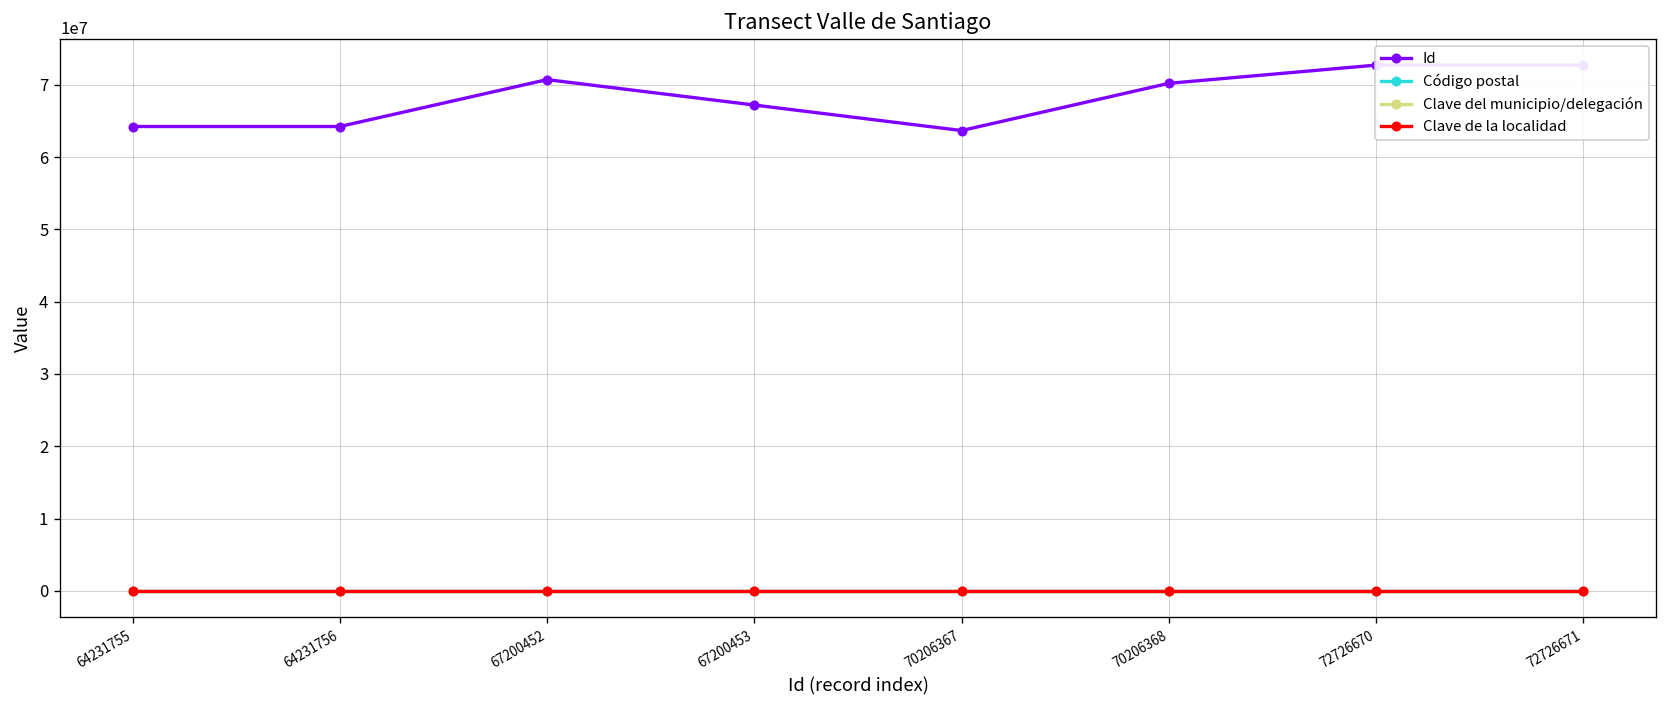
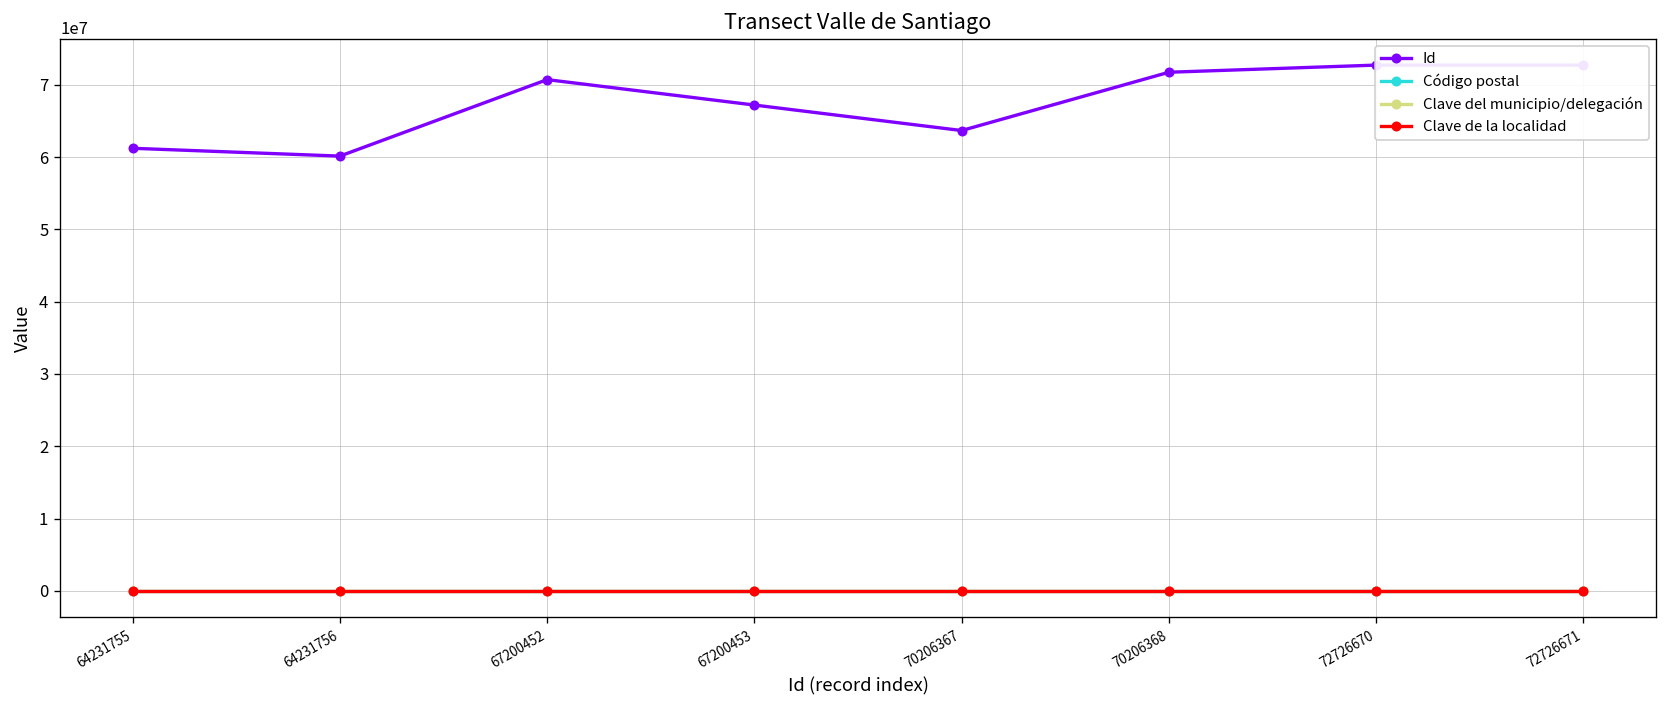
  {
    "Id": {
-     "64231755": 64000000,
-     "64231756": 64000000,
+     "64231755": 61000000,
+     "64231756": 60000000,
      "67200452": 71000000,
      "67200453": 67000000,
      "70206367": 64000000,
-     "70206368": 70000000
+     "70206368": 72000000
    },
    "Clave de la localidad": {
      "64231755": 0,
      "64231756": 0,
      "67200452": 0,
      "67200453": 0,
      "70206367": 0,
      "70206368": 0,
      "72726670": 0,
      "72726671": 0
    }
  }
